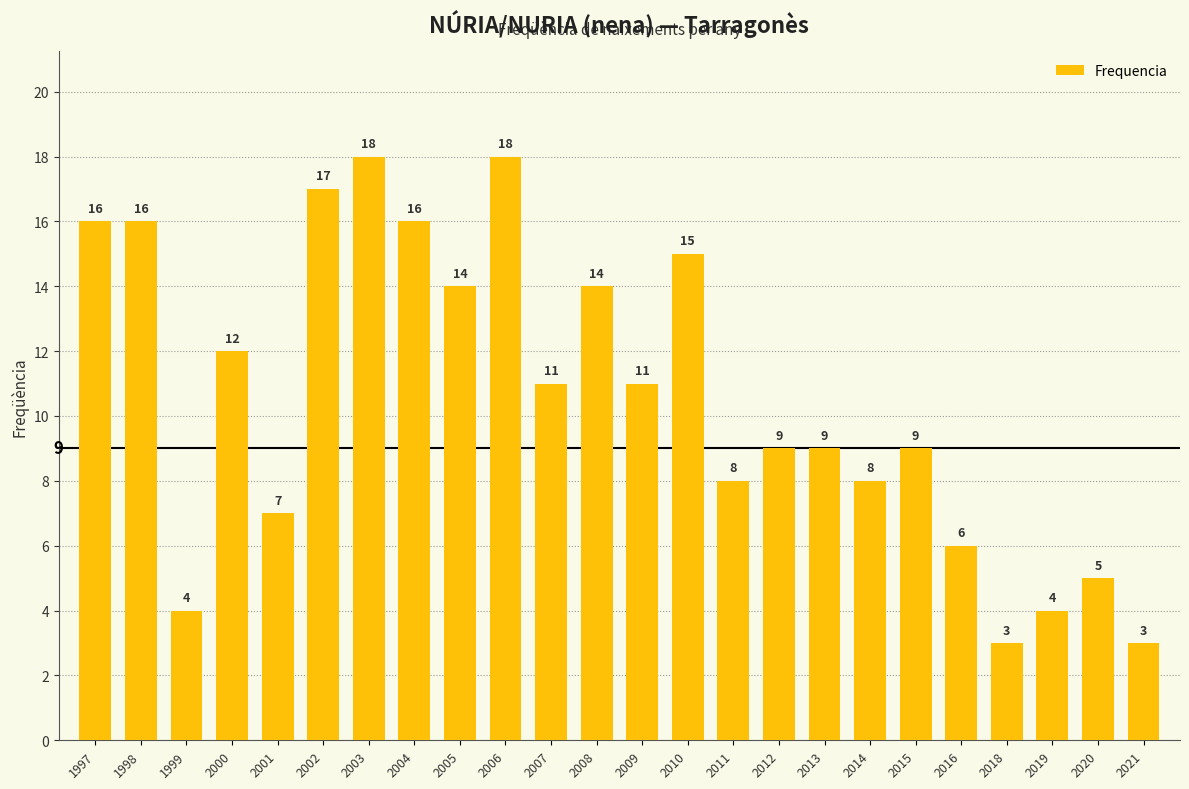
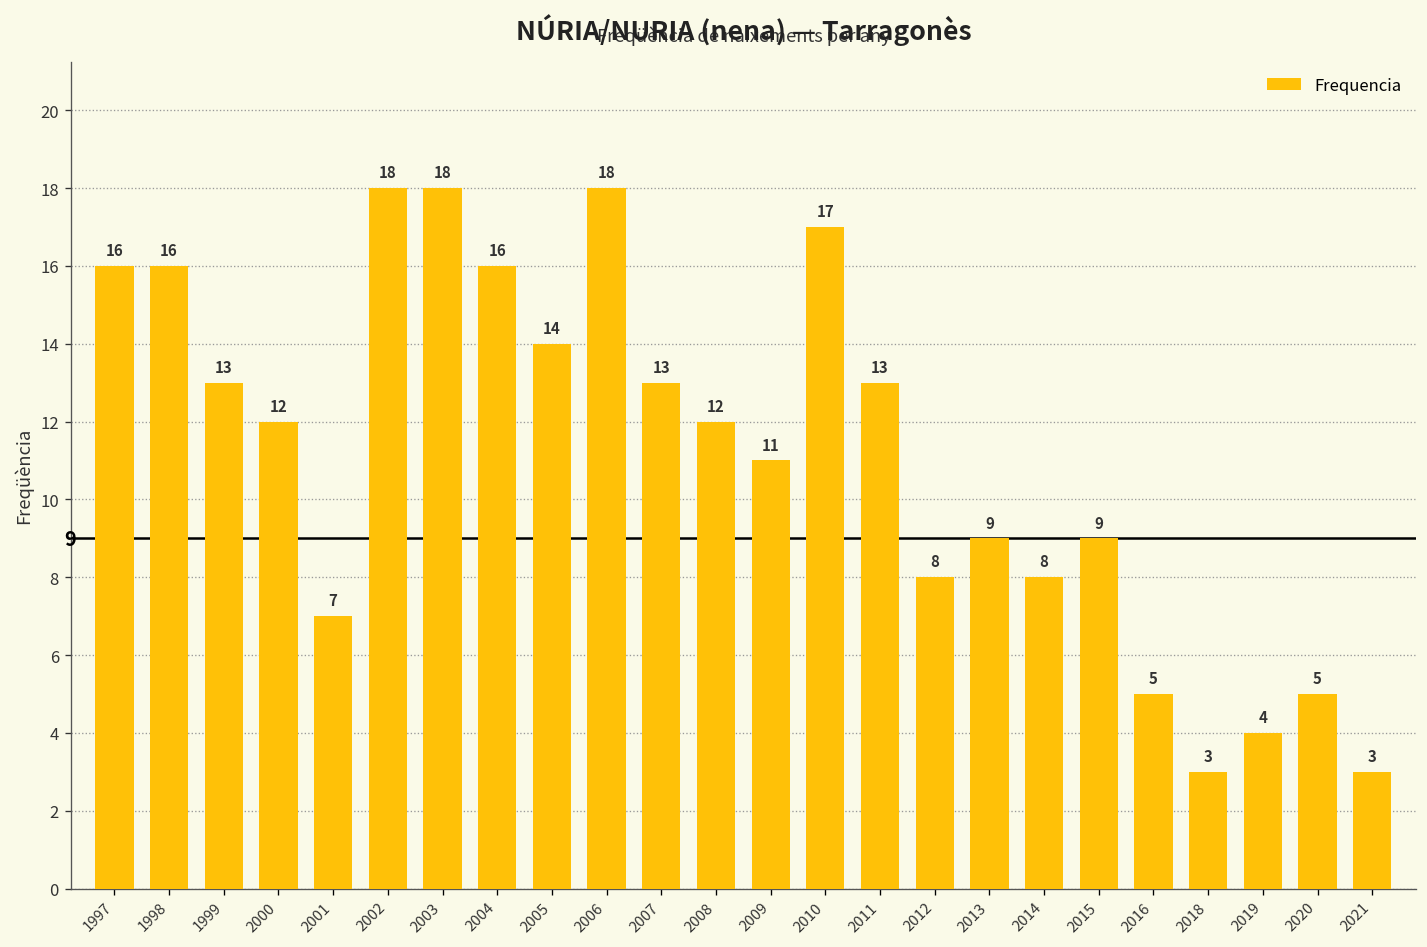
  {
    "1997": 16,
    "1998": 16,
-   "1999": 4,
+   "1999": 13,
    "2000": 12,
    "2001": 7,
-   "2002": 17,
+   "2002": 18,
    "2003": 18,
    "2004": 16,
    "2005": 14,
    "2006": 18,
-   "2007": 11,
-   "2008": 14,
+   "2007": 13,
+   "2008": 12,
    "2009": 11,
-   "2010": 15,
-   "2011": 8,
-   "2012": 9,
+   "2010": 17,
+   "2011": 13,
+   "2012": 8,
    "2013": 9,
    "2014": 8,
    "2015": 9,
-   "2016": 6,
+   "2016": 5,
    "2018": 3,
    "2019": 4,
    "2020": 5,
    "2021": 3
  }
